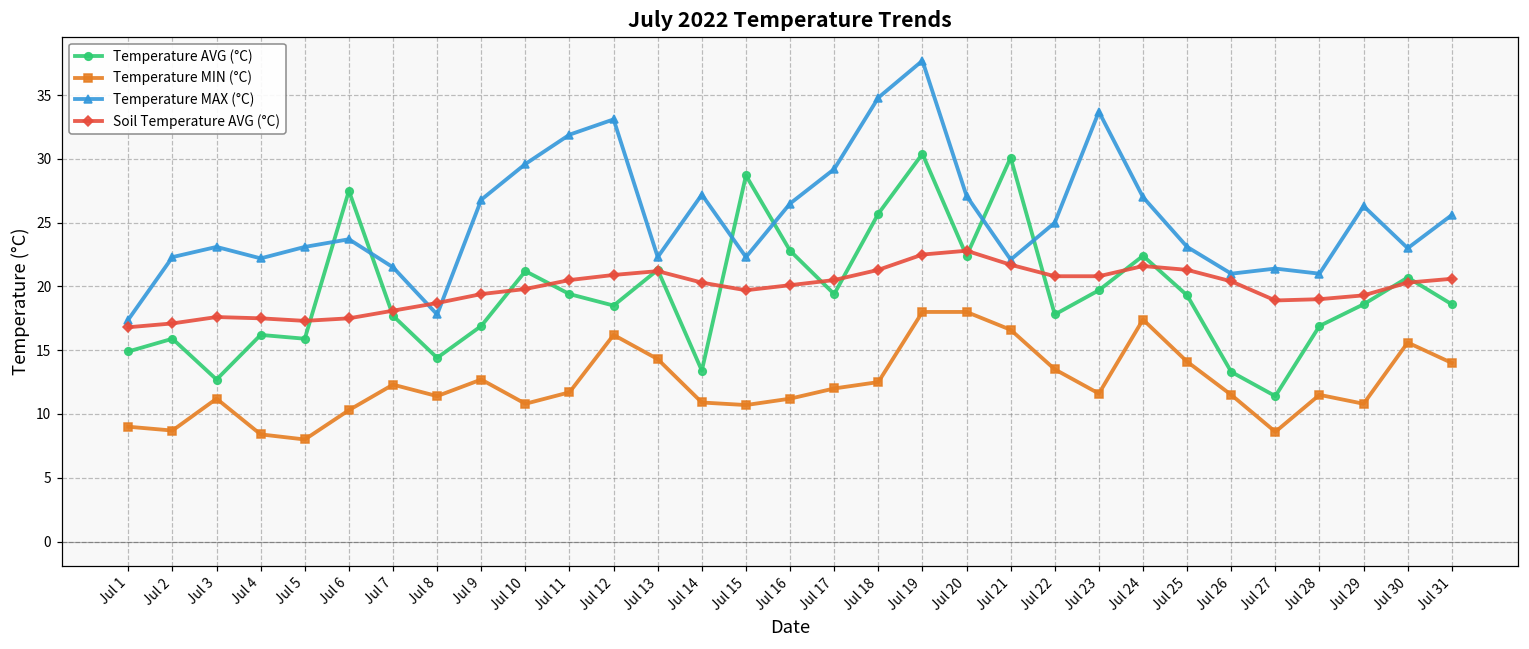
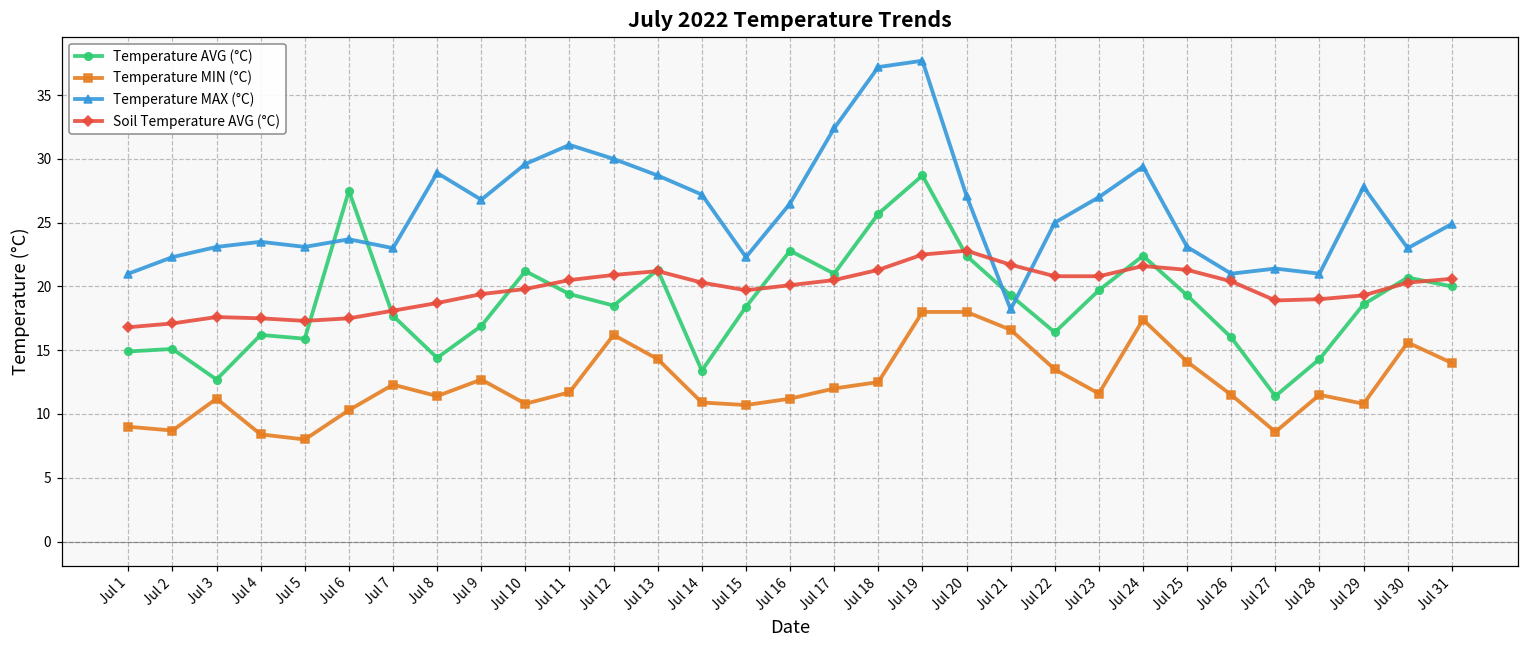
  {
    "Temperature AVG (°C)": {
      "Jul 1": 14.9,
-     "Jul 2": 15.9,
+     "Jul 2": 15.1,
      "Jul 3": 12.7,
      "Jul 4": 16.2,
      "Jul 5": 15.9,
      "Jul 6": 27.5,
      "Jul 7": 17.7,
      "Jul 8": 14.4,
      "Jul 9": 16.9,
      "Jul 10": 21.2,
      "Jul 11": 19.4,
      "Jul 12": 18.5,
      "Jul 14": 13.4,
-     "Jul 15": 28.7,
+     "Jul 15": 18.4,
      "Jul 16": 22.8,
-     "Jul 17": 19.4,
+     "Jul 17": 21.0,
      "Jul 18": 25.7,
-     "Jul 19": 30.4,
+     "Jul 19": 28.7,
      "Jul 20": 22.4,
-     "Jul 21": 30.1,
-     "Jul 22": 17.8,
+     "Jul 21": 19.3,
+     "Jul 22": 16.4,
      "Jul 23": 19.7,
      "Jul 24": 22.4,
      "Jul 25": 19.3,
-     "Jul 26": 13.3,
+     "Jul 26": 16.0,
      "Jul 27": 11.4,
-     "Jul 28": 16.9,
+     "Jul 28": 14.3,
      "Jul 29": 18.6,
      "Jul 30": 20.7,
-     "Jul 31": 18.6
+     "Jul 31": 20.0
    },
    "Temperature MAX (°C)": {
-     "Jul 1": 17.4,
+     "Jul 1": 21.0,
      "Jul 2": 22.3,
      "Jul 3": 23.1,
-     "Jul 4": 22.2,
+     "Jul 4": 23.5,
      "Jul 5": 23.1,
      "Jul 6": 23.7,
-     "Jul 7": 21.5,
-     "Jul 8": 17.8,
+     "Jul 7": 23.0,
+     "Jul 8": 28.9,
      "Jul 9": 26.8,
      "Jul 10": 29.6,
-     "Jul 11": 31.9,
-     "Jul 12": 33.1,
-     "Jul 13": 22.3,
+     "Jul 11": 31.1,
+     "Jul 12": 30.0,
+     "Jul 13": 28.7,
      "Jul 14": 27.2,
      "Jul 15": 22.3,
      "Jul 16": 26.5,
-     "Jul 17": 29.2,
-     "Jul 18": 34.8,
+     "Jul 17": 32.4,
+     "Jul 18": 37.2,
      "Jul 19": 37.7,
      "Jul 20": 27.1,
-     "Jul 21": 22.1,
+     "Jul 21": 18.2,
      "Jul 22": 25.0,
-     "Jul 23": 33.7,
-     "Jul 24": 27.0,
+     "Jul 23": 27.0,
+     "Jul 24": 29.4,
      "Jul 25": 23.1,
      "Jul 26": 21.0,
      "Jul 27": 21.4,
      "Jul 28": 21.0,
-     "Jul 29": 26.3,
+     "Jul 29": 27.8,
      "Jul 30": 23.0,
-     "Jul 31": 25.6
+     "Jul 31": 24.9
    }
  }
